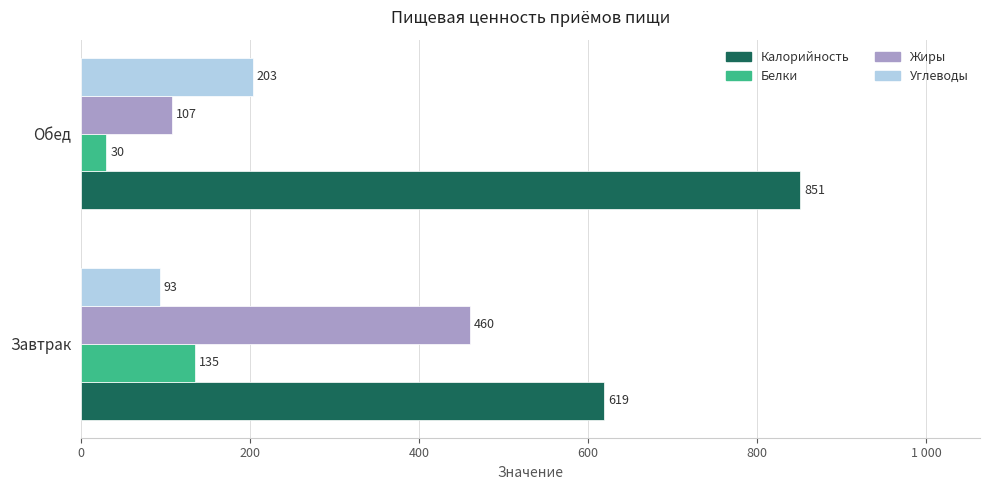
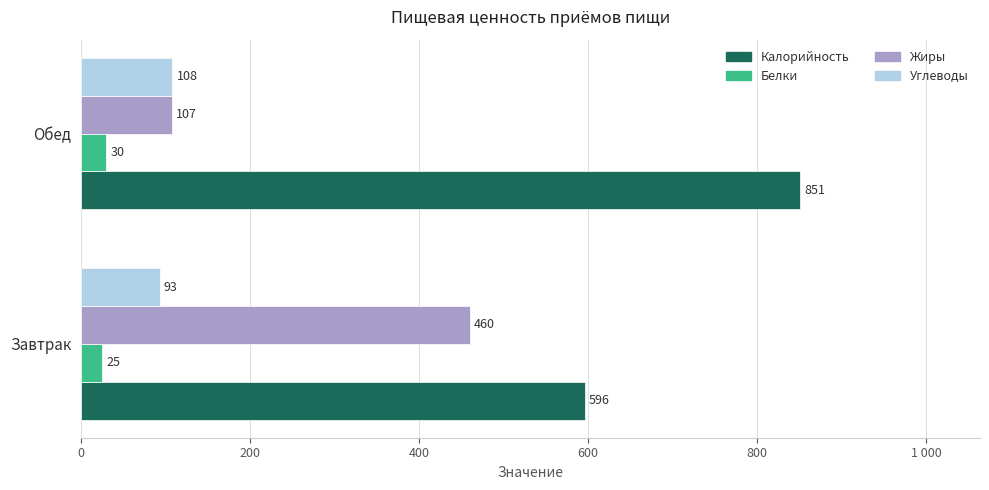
  {
    "Калорийность": {
      "Обед": 851,
-     "Завтрак": 619
+     "Завтрак": 596
    },
    "Белки": {
      "Обед": 30,
-     "Завтрак": 135
+     "Завтрак": 25
    },
    "Жиры": {
      "Обед": 107,
      "Завтрак": 460
    },
    "Углеводы": {
-     "Обед": 203,
+     "Обед": 108,
      "Завтрак": 93
    }
  }
